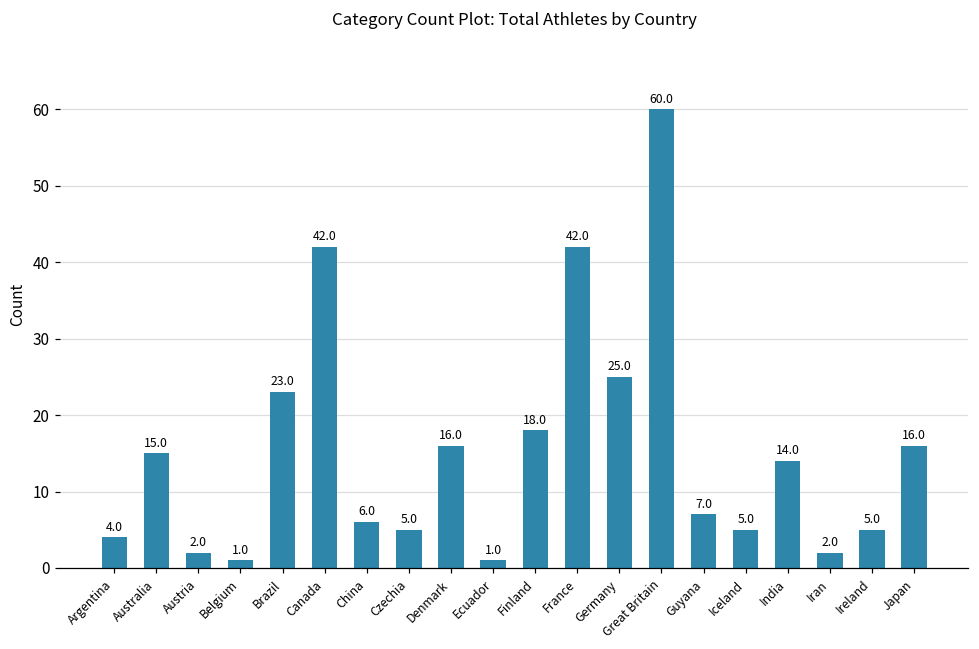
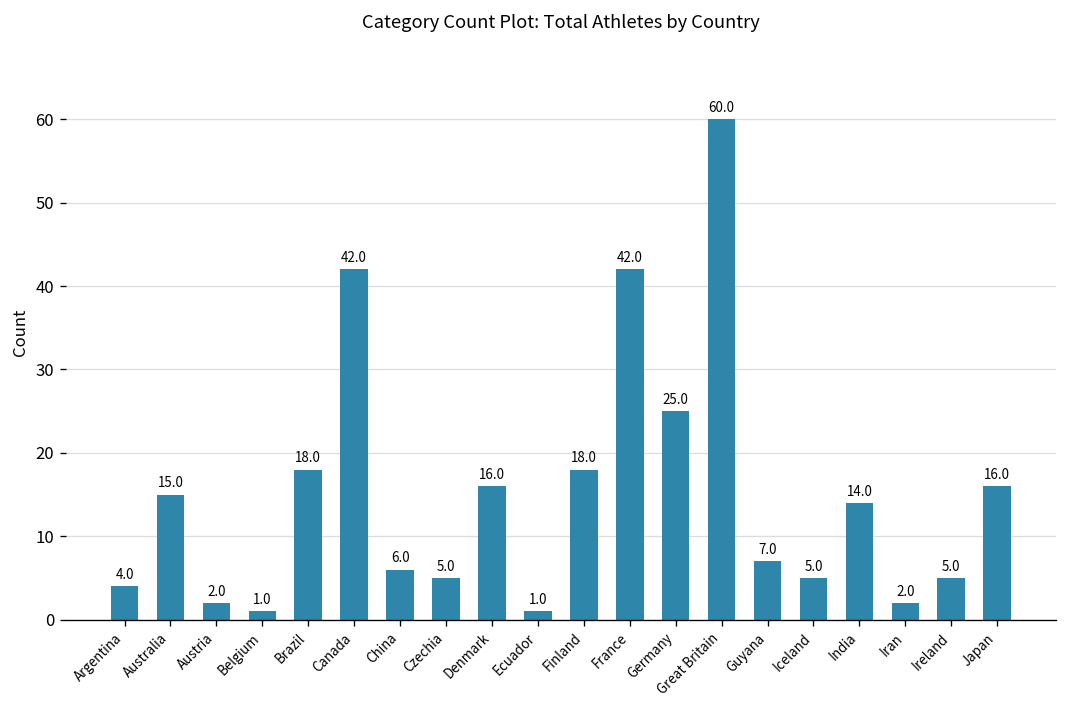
  {
    "Argentina": 4.0,
    "Australia": 15.0,
    "Austria": 2.0,
    "Belgium": 1.0,
-   "Brazil": 23.0,
+   "Brazil": 18.0,
    "Canada": 42.0,
    "China": 6.0,
    "Czechia": 5.0,
    "Denmark": 16.0,
    "Ecuador": 1.0,
    "Finland": 18.0,
    "France": 42.0,
    "Germany": 25.0,
    "Great Britain": 60.0,
    "Guyana": 7.0,
    "Iceland": 5.0,
    "India": 14.0,
    "Iran": 2.0,
    "Ireland": 5.0,
    "Japan": 16.0
  }
